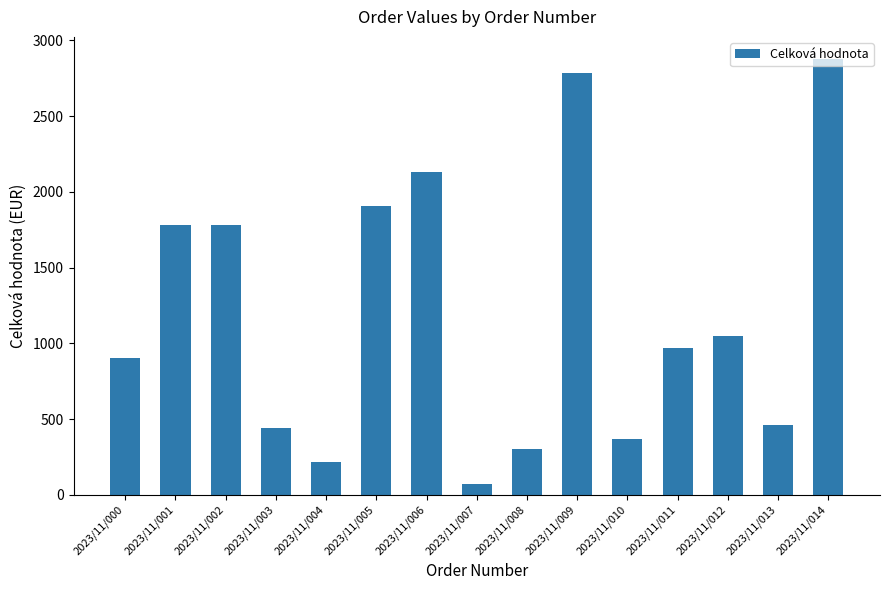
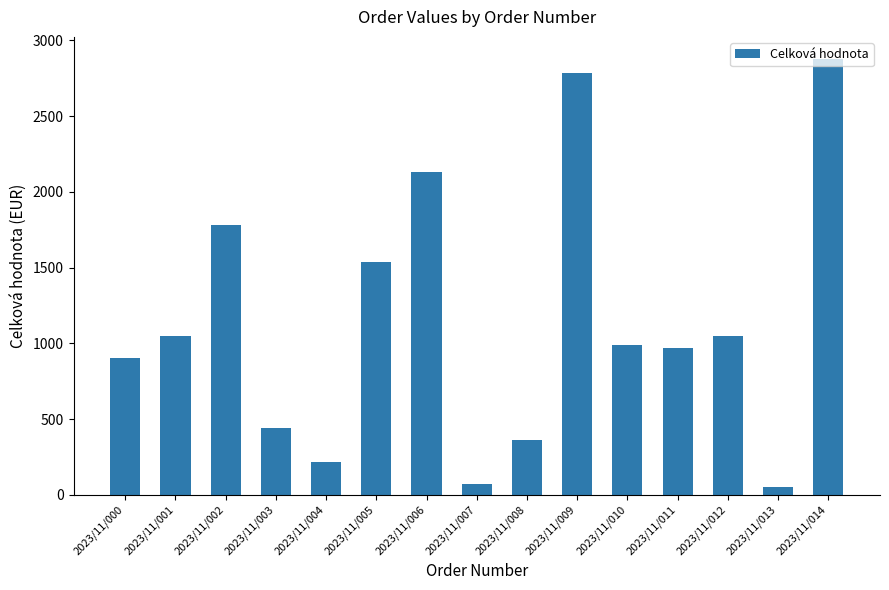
  {
    "2023/11/000": 910,
-   "2023/11/001": 1780,
+   "2023/11/001": 1050,
    "2023/11/002": 1780,
    "2023/11/003": 440,
    "2023/11/004": 220,
-   "2023/11/005": 1900,
+   "2023/11/005": 1540,
    "2023/11/006": 2130,
    "2023/11/007": 70,
-   "2023/11/008": 300,
+   "2023/11/008": 360,
    "2023/11/009": 2780,
-   "2023/11/010": 370,
+   "2023/11/010": 990,
    "2023/11/011": 970,
    "2023/11/012": 1050,
-   "2023/11/013": 460
+   "2023/11/013": 50
  }
